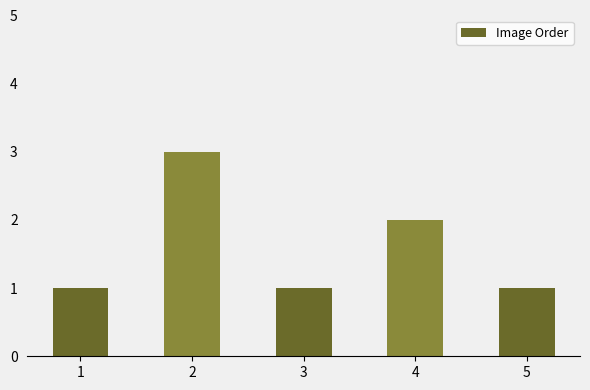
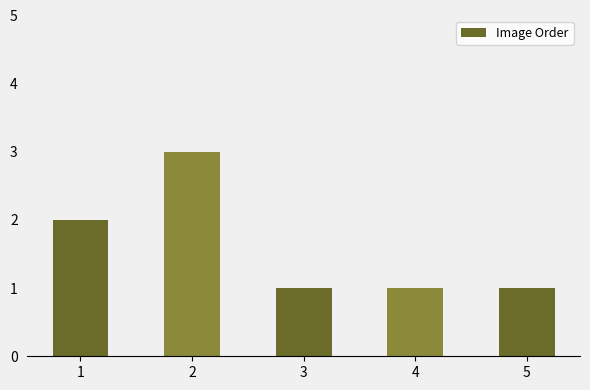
  {
-   "1": 1,
+   "1": 2,
    "2": 3,
    "3": 1,
-   "4": 2,
+   "4": 1,
    "5": 1
  }
